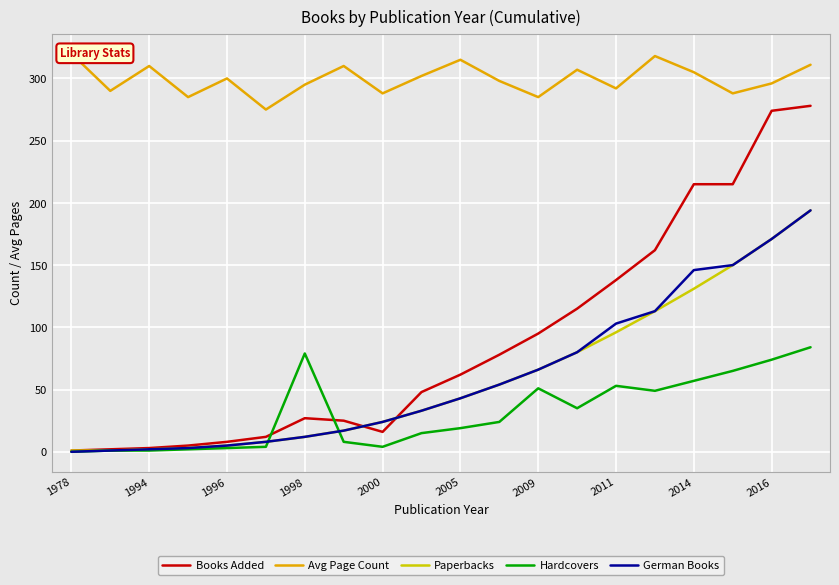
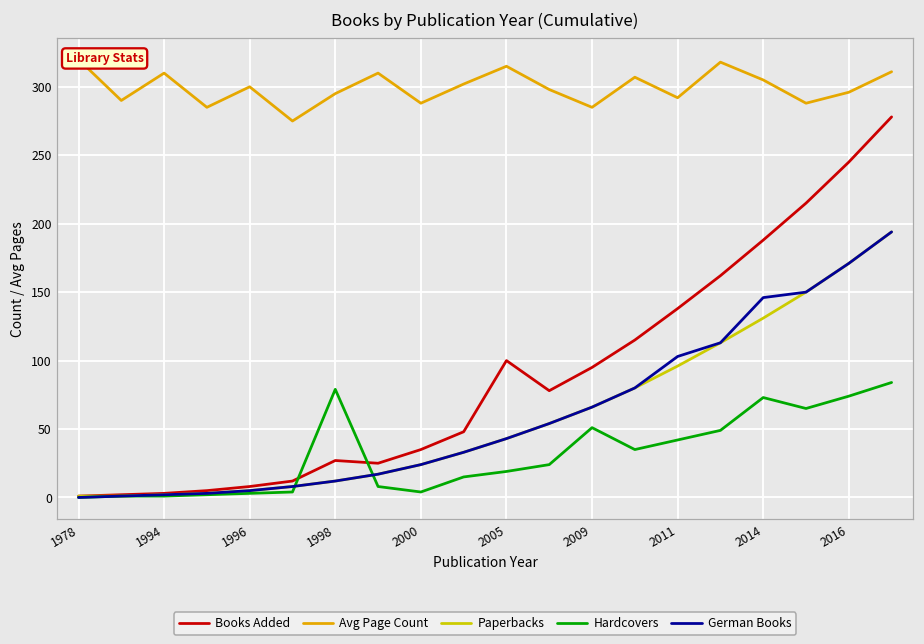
  {
    "Books Added": {
      "1996": 8,
      "1998": 27,
-     "2000": 16,
-     "2005": 62,
+     "2000": 35,
+     "2005": 100,
      "2009": 95,
      "2011": 138,
-     "2014": 215,
-     "2016": 274
+     "2014": 188,
+     "2016": 245
    },
    "Hardcovers": {
      "1998": 79,
      "2000": 4,
      "2005": 19,
      "2009": 51,
-     "2011": 53,
-     "2014": 57,
+     "2011": 42,
+     "2014": 73,
      "2016": 74
    },
    "German Books": {
      "2011": 103,
      "2014": 146
    }
  }
